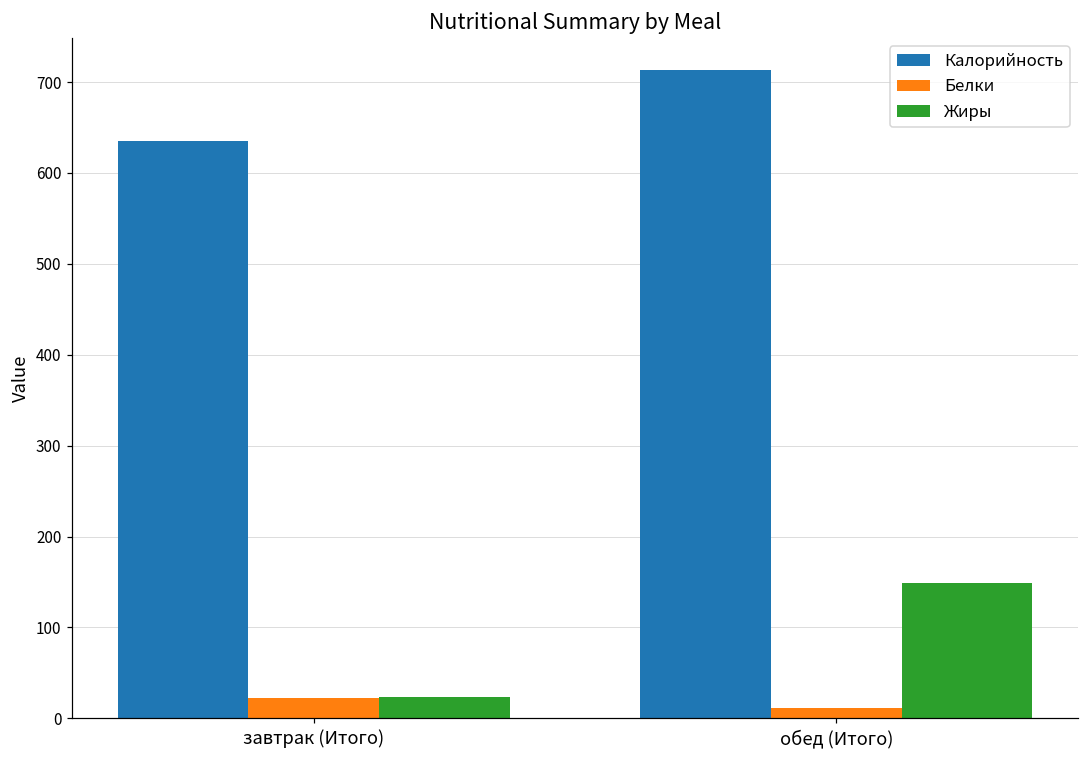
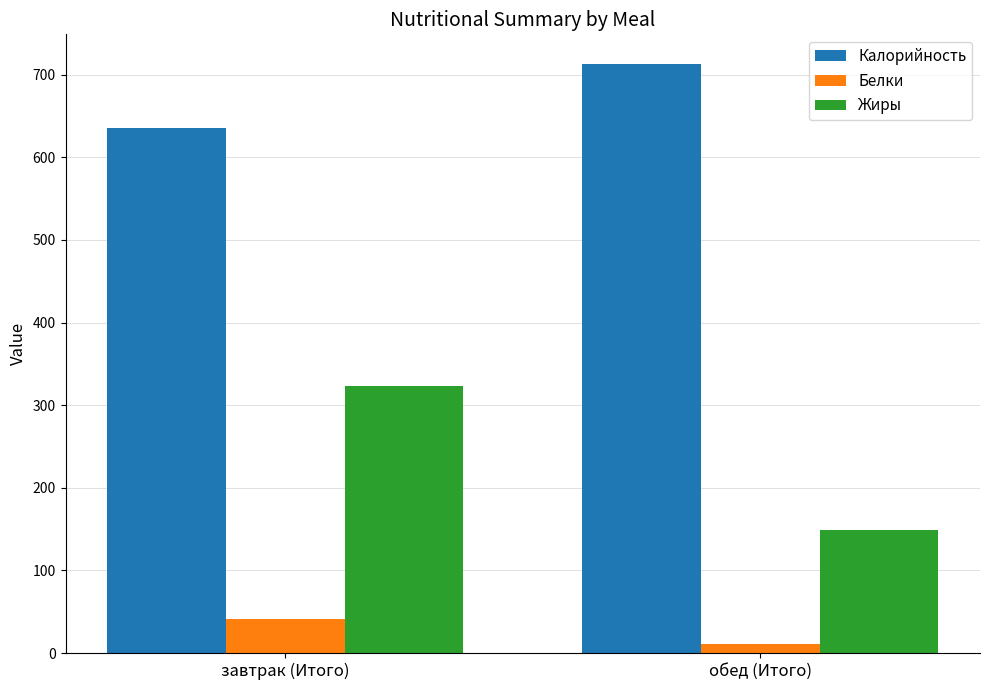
  {
    "Калорийность": {
      "завтрак (Итого)": 640,
      "обед (Итого)": 710
    },
    "Белки": {
-     "завтрак (Итого)": 20,
+     "завтрак (Итого)": 40,
      "обед (Итого)": 10
    },
    "Жиры": {
-     "завтрак (Итого)": 20,
+     "завтрак (Итого)": 320,
      "обед (Итого)": 150
    }
  }
